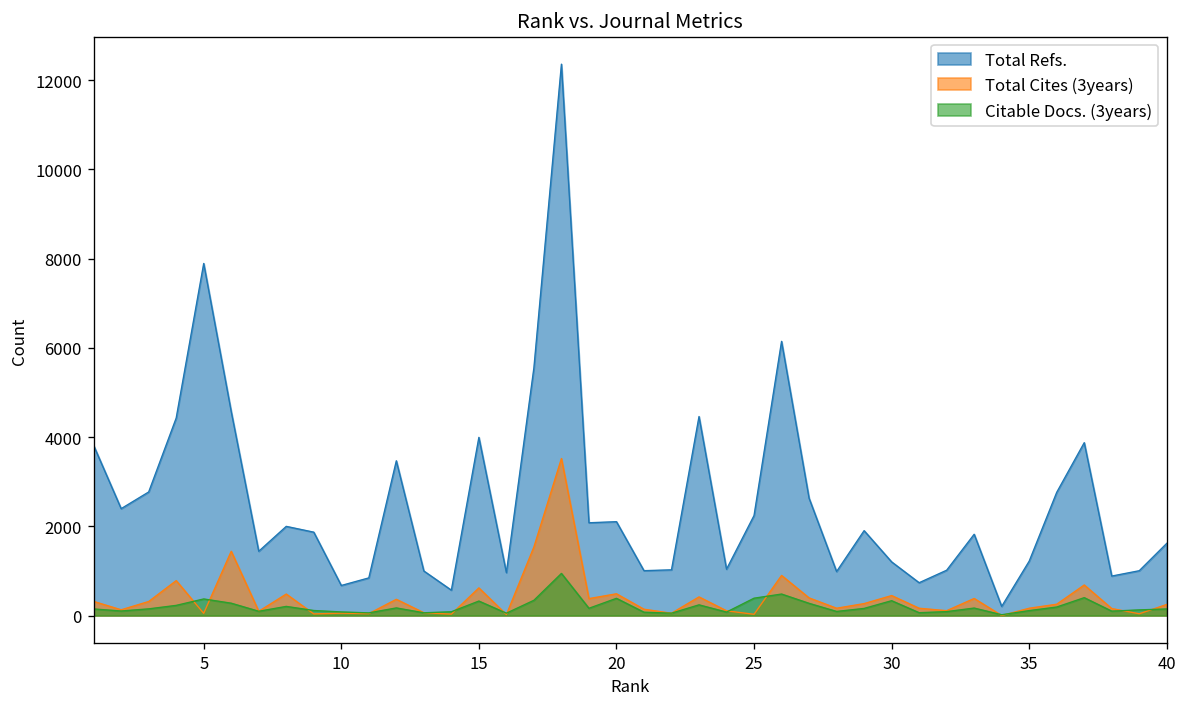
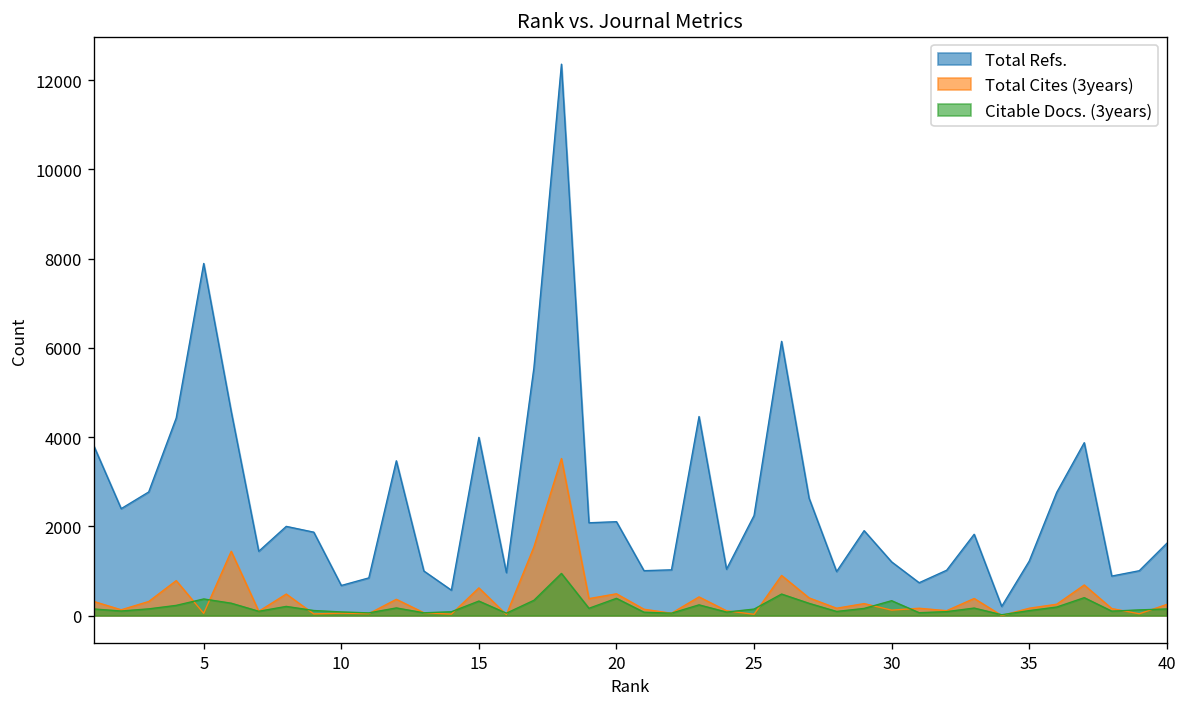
  {
    "Total Refs.": {
      "5": 7900,
      "10": 700,
      "15": 4000,
      "20": 2100,
      "25": 2200,
      "30": 1200,
      "35": 1200,
      "40": 1600
    },
    "Total Cites (3years)": {
      "5": 0,
      "15": 600,
      "20": 500,
      "25": 0,
-     "30": 400,
+     "30": 100,
      "40": 200
    },
    "Citable Docs. (3years)": {
      "5": 400,
      "15": 300,
      "20": 400,
-     "25": 400,
+     "25": 100,
      "30": 300,
      "40": 100
    }
  }
